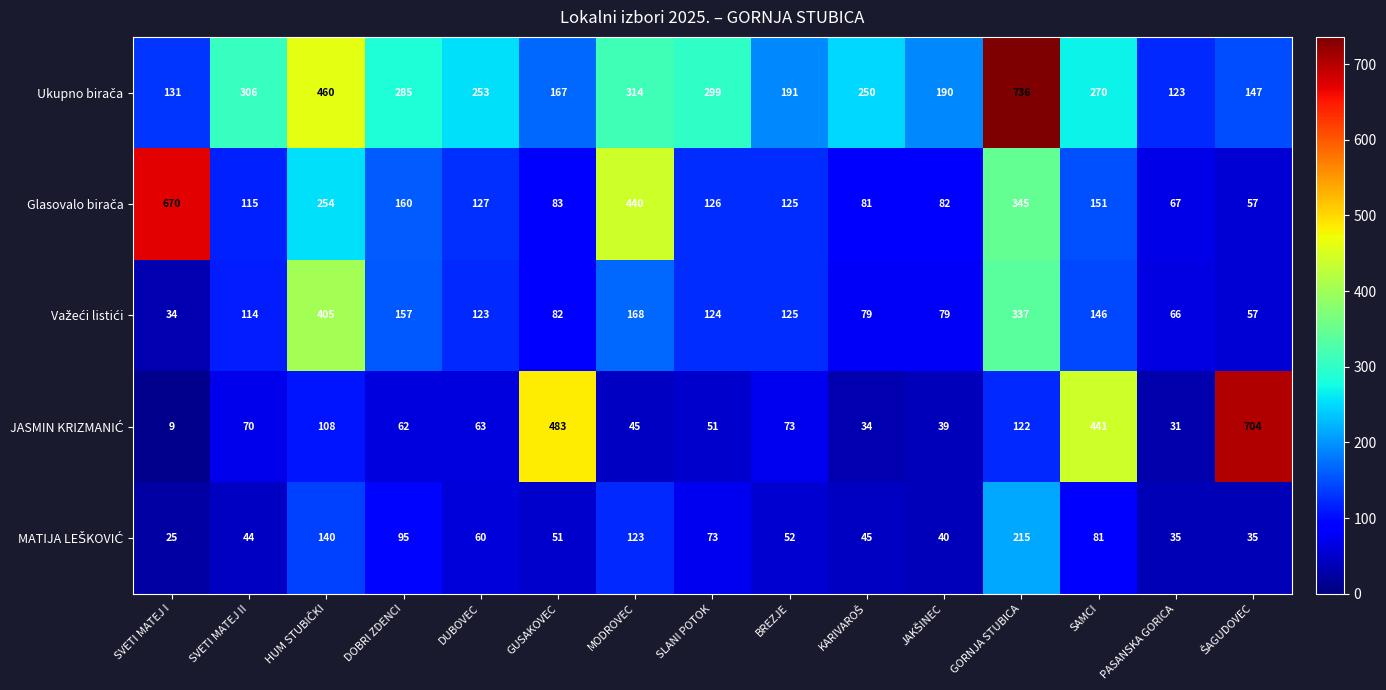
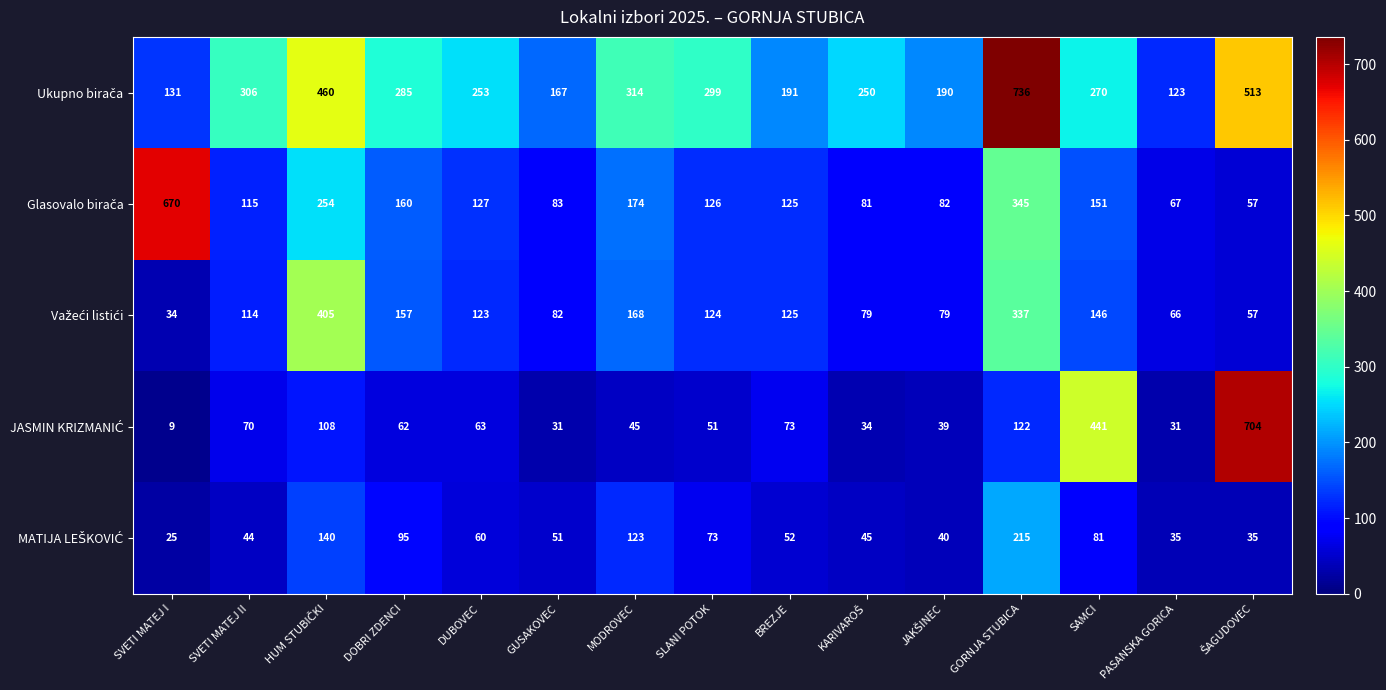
  {
    "Ukupno birača": {
      "SVETI MATEJ I": 131,
      "SVETI MATEJ II": 306,
      "HUM STUBIČKI": 460,
      "DOBRI ZDENCI": 285,
      "DUBOVEC": 253,
      "GUSAKOVEC": 167,
      "MODROVEC": 314,
      "SLANI POTOK": 299,
      "BREZJE": 191,
      "KARIVAROŠ": 250,
      "JAKŠINEC": 190,
      "GORNJA STUBICA": 736,
      "SAMCI": 270,
      "PASANSKA GORICA": 123,
-     "ŠAGUDOVEC": 147
+     "ŠAGUDOVEC": 513
    },
    "Glasovalo birača": {
      "SVETI MATEJ I": 670,
      "SVETI MATEJ II": 115,
      "HUM STUBIČKI": 254,
      "DOBRI ZDENCI": 160,
      "DUBOVEC": 127,
      "GUSAKOVEC": 83,
-     "MODROVEC": 440,
+     "MODROVEC": 174,
      "SLANI POTOK": 126,
      "BREZJE": 125,
      "KARIVAROŠ": 81,
      "JAKŠINEC": 82,
      "GORNJA STUBICA": 345,
      "SAMCI": 151,
      "PASANSKA GORICA": 67,
      "ŠAGUDOVEC": 57
    },
    "Važeći listići": {
      "SVETI MATEJ I": 34,
      "SVETI MATEJ II": 114,
      "HUM STUBIČKI": 405,
      "DOBRI ZDENCI": 157,
      "DUBOVEC": 123,
      "GUSAKOVEC": 82,
      "MODROVEC": 168,
      "SLANI POTOK": 124,
      "BREZJE": 125,
      "KARIVAROŠ": 79,
      "JAKŠINEC": 79,
      "GORNJA STUBICA": 337,
      "SAMCI": 146,
      "PASANSKA GORICA": 66,
      "ŠAGUDOVEC": 57
    },
    "JASMIN KRIZMANIĆ": {
      "SVETI MATEJ I": 9,
      "SVETI MATEJ II": 70,
      "HUM STUBIČKI": 108,
      "DOBRI ZDENCI": 62,
      "DUBOVEC": 63,
-     "GUSAKOVEC": 483,
+     "GUSAKOVEC": 31,
      "MODROVEC": 45,
      "SLANI POTOK": 51,
      "BREZJE": 73,
      "KARIVAROŠ": 34,
      "JAKŠINEC": 39,
      "GORNJA STUBICA": 122,
      "SAMCI": 441,
      "PASANSKA GORICA": 31,
      "ŠAGUDOVEC": 704
    },
    "MATIJA LEŠKOVIĆ": {
      "SVETI MATEJ I": 25,
      "SVETI MATEJ II": 44,
      "HUM STUBIČKI": 140,
      "DOBRI ZDENCI": 95,
      "DUBOVEC": 60,
      "GUSAKOVEC": 51,
      "MODROVEC": 123,
      "SLANI POTOK": 73,
      "BREZJE": 52,
      "KARIVAROŠ": 45,
      "JAKŠINEC": 40,
      "GORNJA STUBICA": 215,
      "SAMCI": 81,
      "PASANSKA GORICA": 35,
      "ŠAGUDOVEC": 35
    }
  }
